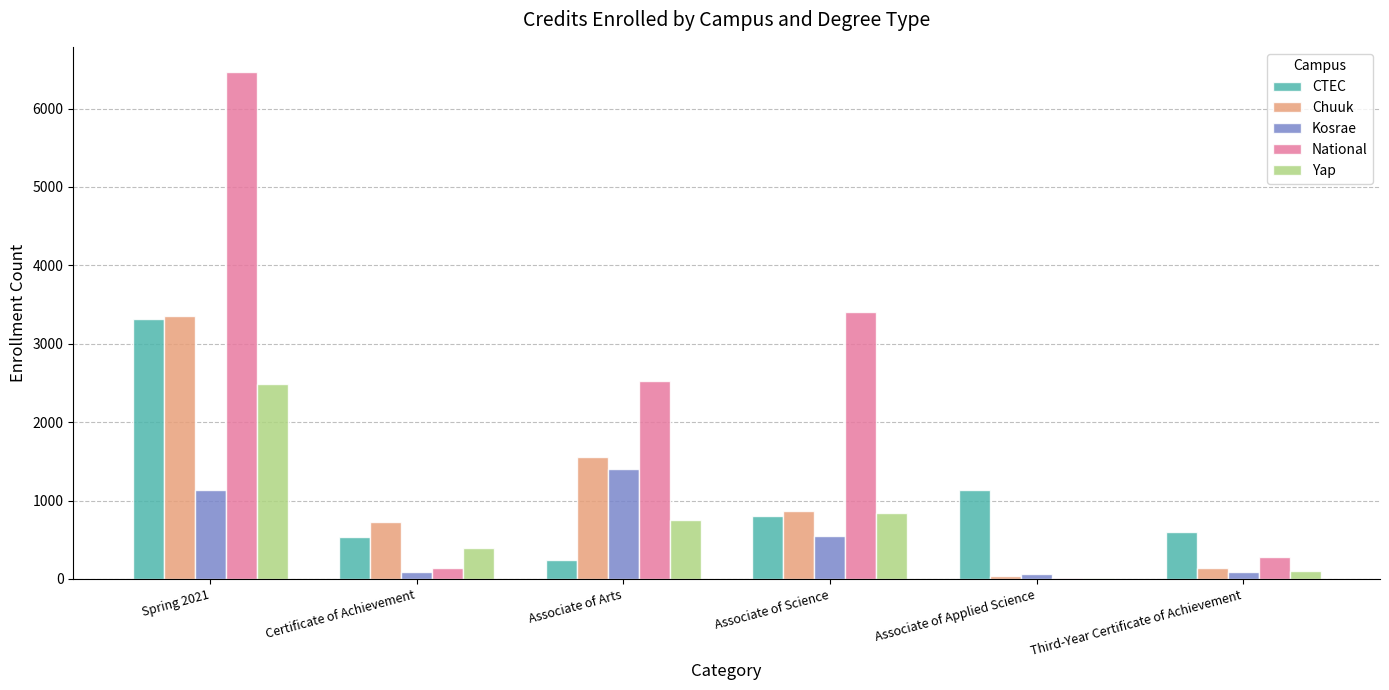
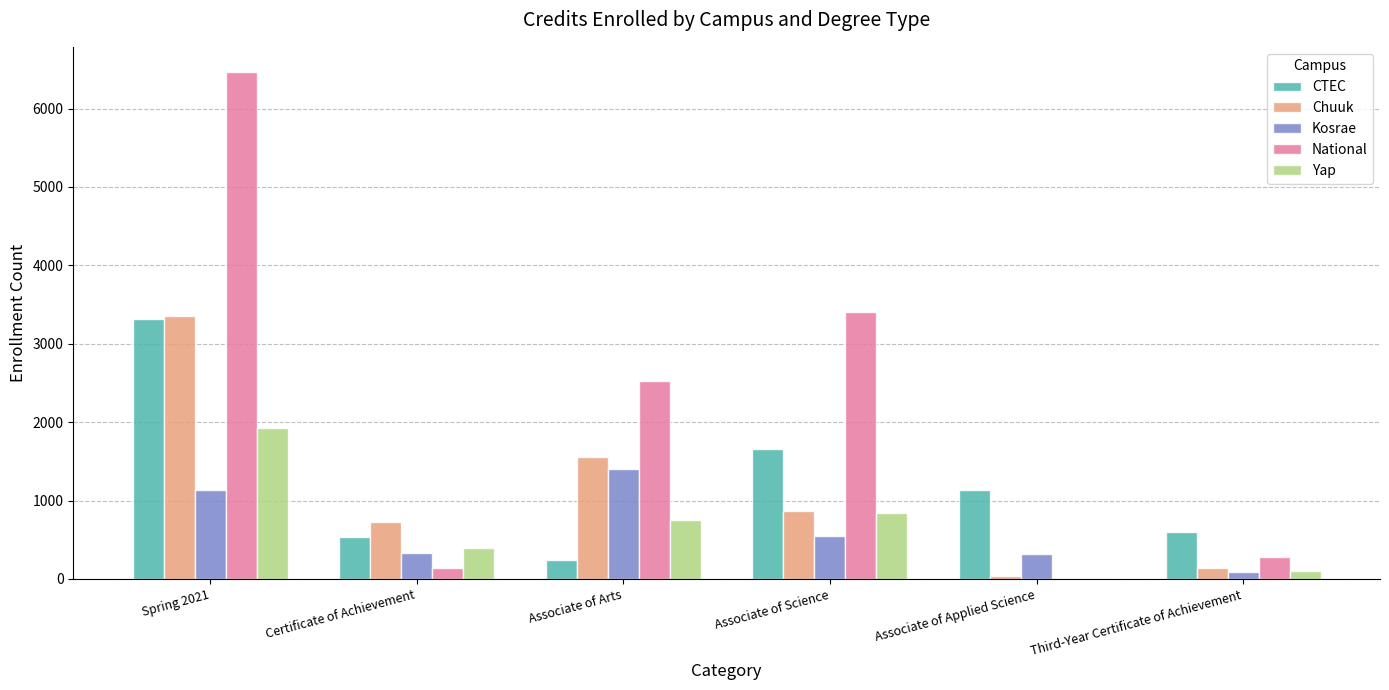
  {
    "CTEC": {
      "Spring 2021": 3300,
      "Certificate of Achievement": 500,
      "Associate of Arts": 200,
-     "Associate of Science": 800,
+     "Associate of Science": 1700,
      "Associate of Applied Science": 1100,
      "Third-Year Certificate of Achievement": 600
    },
    "Kosrae": {
      "Spring 2021": 1100,
-     "Certificate of Achievement": 100,
+     "Certificate of Achievement": 300,
      "Associate of Arts": 1400,
      "Associate of Science": 600,
-     "Associate of Applied Science": 100,
+     "Associate of Applied Science": 300,
      "Third-Year Certificate of Achievement": 100
    },
    "Yap": {
-     "Spring 2021": 2500,
+     "Spring 2021": 1900,
      "Certificate of Achievement": 400,
      "Associate of Arts": 700,
      "Associate of Science": 800,
      "Third-Year Certificate of Achievement": 100
    }
  }
